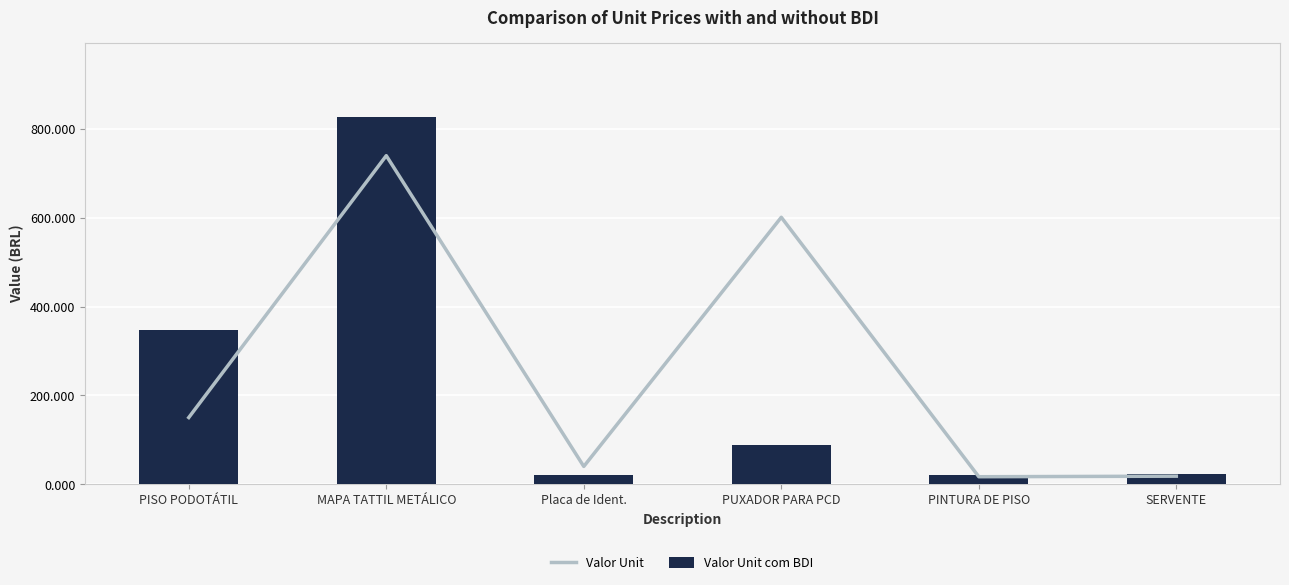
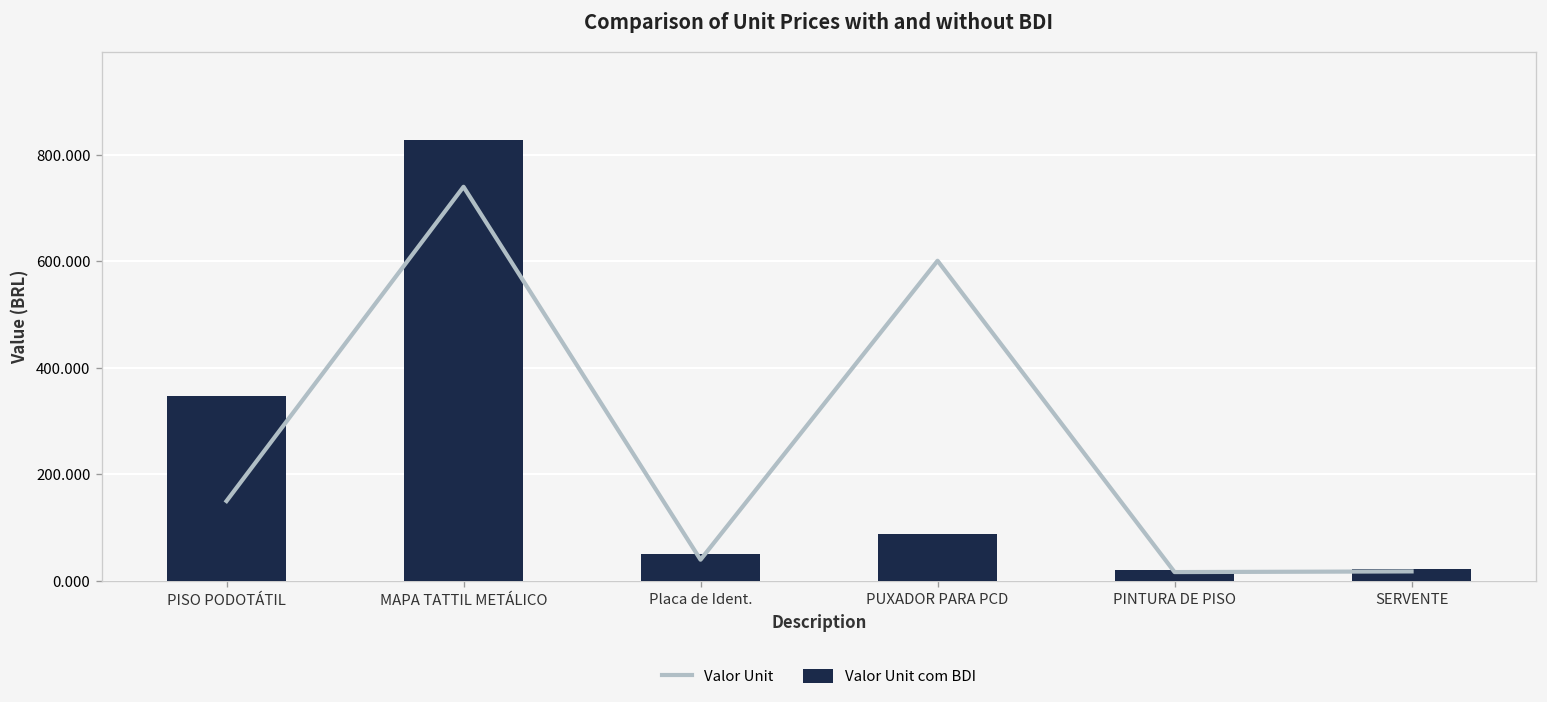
  {
    "Valor Unit": {
      "PISO PODOTÁTIL": 150,
      "MAPA TATTIL METÁLICO": 740,
      "Placa de Ident.": 40,
      "PUXADOR PARA PCD": 600,
      "PINTURA DE PISO": 20,
      "SERVENTE": 20
    },
    "Valor Unit com BDI": {
      "PISO PODOTÁTIL": 350,
      "MAPA TATTIL METÁLICO": 830,
-     "Placa de Ident.": 20,
+     "Placa de Ident.": 50,
      "PUXADOR PARA PCD": 90,
      "PINTURA DE PISO": 20,
      "SERVENTE": 20
    }
  }
